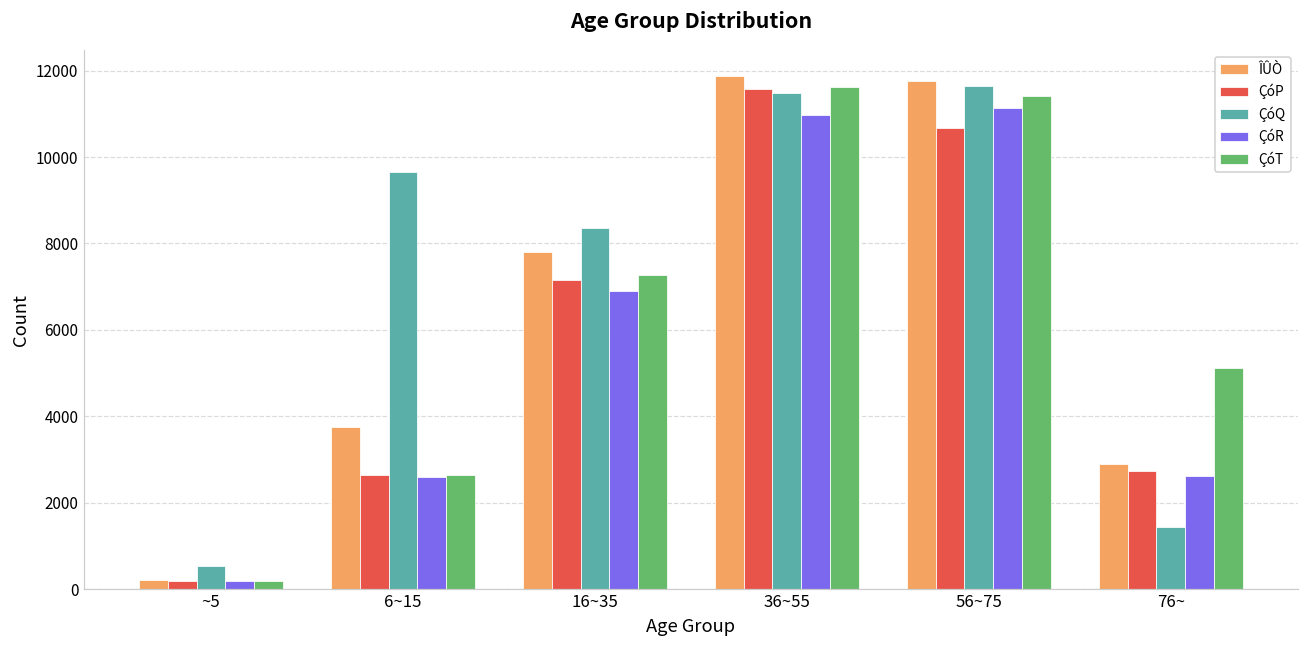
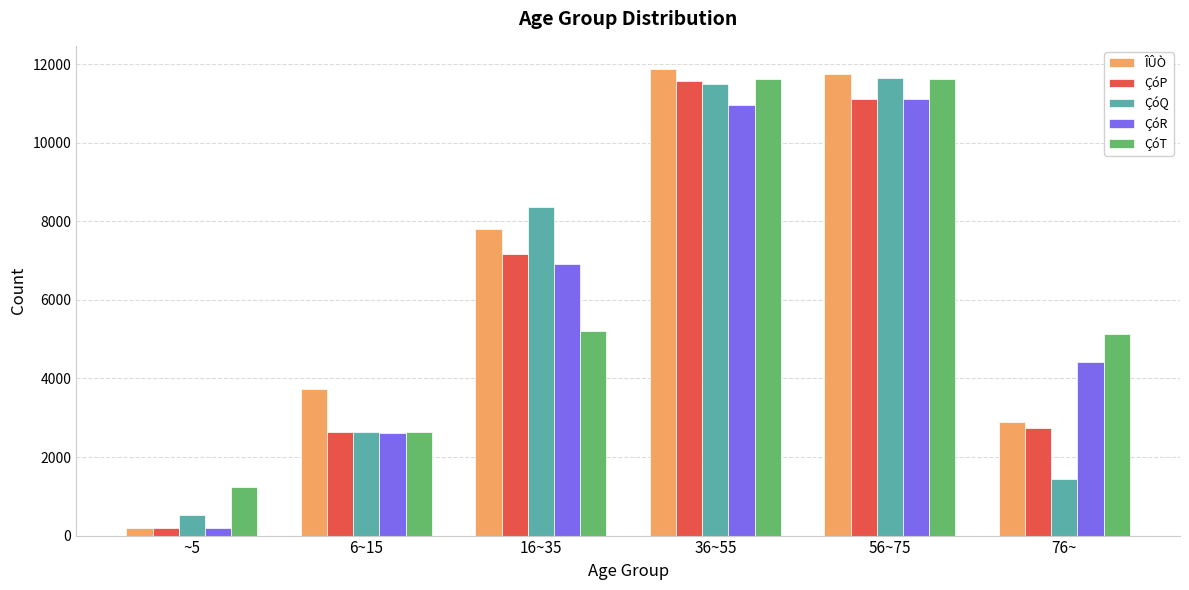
  {
    "ÎÛÒ": {
      "~5": 200,
      "6~15": 3700,
      "16~35": 7800,
      "36~55": 11900,
      "56~75": 11700,
      "76~": 2900
    },
    "ÇóP": {
      "~5": 200,
      "6~15": 2600,
      "16~35": 7200,
      "36~55": 11600,
-     "56~75": 10700,
+     "56~75": 11100,
      "76~": 2700
    },
    "ÇóQ": {
      "~5": 500,
-     "6~15": 9700,
+     "6~15": 2600,
      "16~35": 8400,
      "36~55": 11500,
      "56~75": 11700,
      "76~": 1400
    },
    "ÇóR": {
      "~5": 200,
      "6~15": 2600,
      "16~35": 6900,
      "36~55": 11000,
      "56~75": 11100,
-     "76~": 2600
+     "76~": 4400
    },
    "ÇóT": {
-     "~5": 200,
+     "~5": 1200,
      "6~15": 2600,
-     "16~35": 7300,
+     "16~35": 5200,
      "36~55": 11600,
-     "56~75": 11400,
+     "56~75": 11600,
      "76~": 5100
    }
  }
